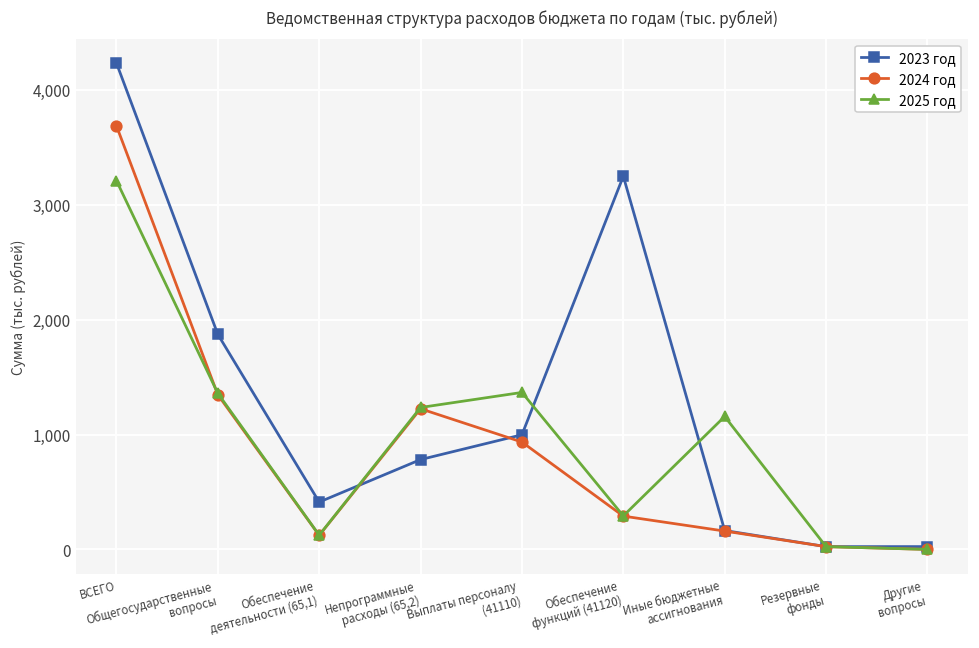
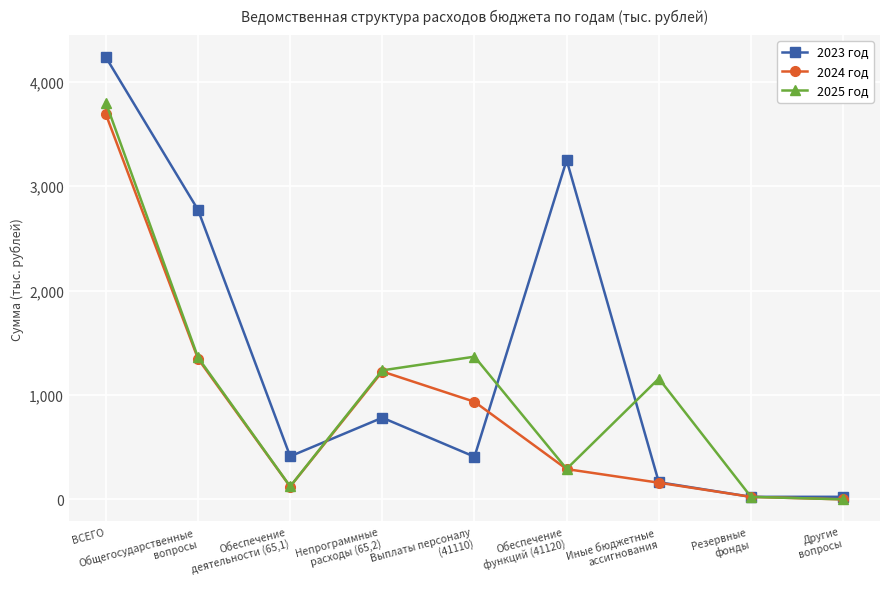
  {
    "2023 год": {
      "ВСЕГО": "4,230",
-     "Общегосударственные вопросы": "1,870",
+     "Общегосударственные вопросы": "2,770",
      "Обеспечение деятельности (65,1)": "410",
      "Непрограммные расходы (65,2)": "780",
-     "Выплаты персоналу (41110)": "1,000",
+     "Выплаты персоналу (41110)": "410",
      "Обеспечение функций (41120)": "3,250",
      "Другие вопросы": "20"
    },
    "2024 год": {
      "ВСЕГО": "3,690",
      "Выплаты персоналу (41110)": "930"
    },
    "2025 год": {
-     "ВСЕГО": "3,210",
+     "ВСЕГО": "3,800",
      "Выплаты персоналу (41110)": "1,370",
      "Иные бюджетные ассигнования": "1,160"
    }
  }
